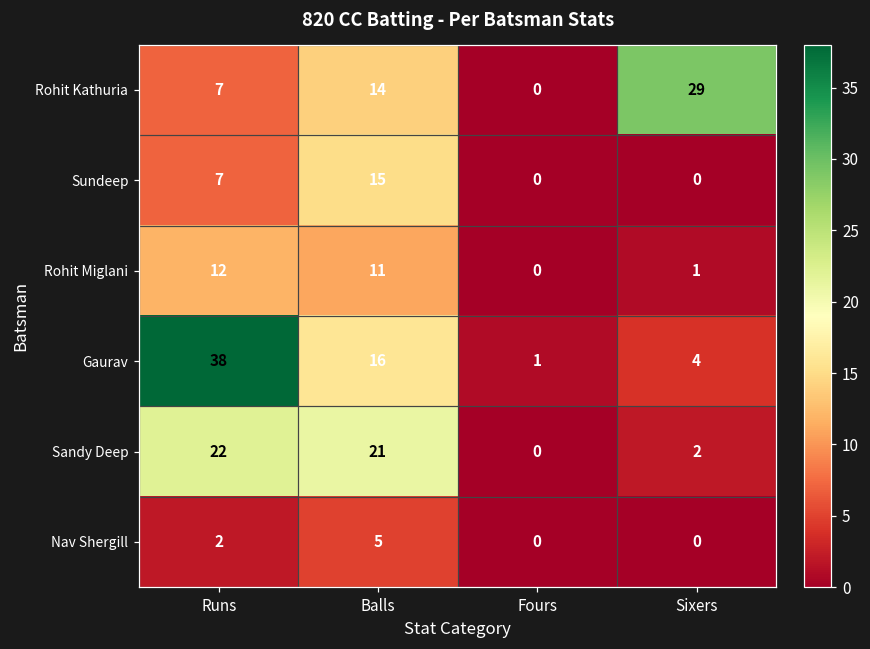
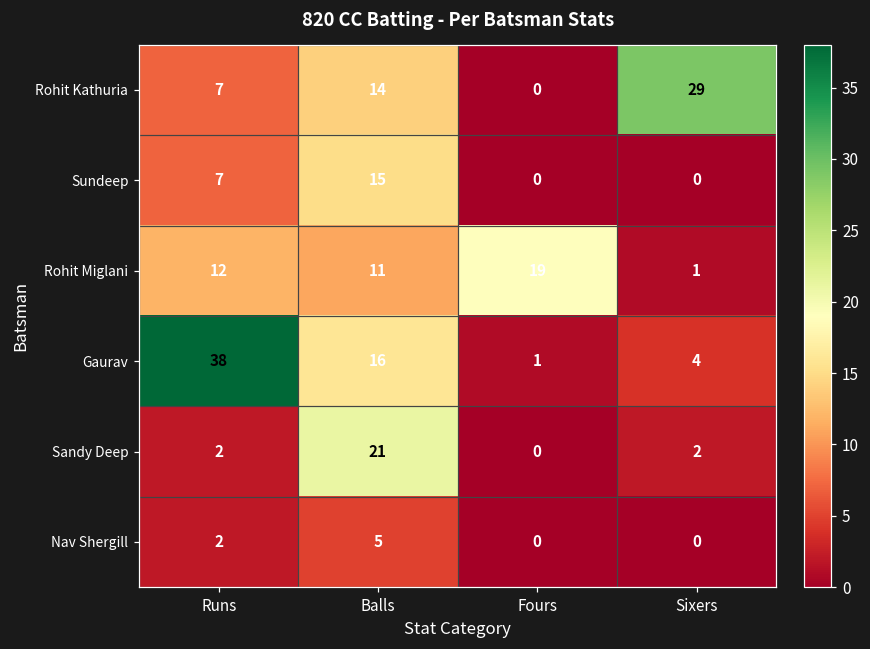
  {
    "Rohit Kathuria": {
      "Runs": 7,
      "Balls": 14,
      "Fours": 0,
      "Sixers": 29
    },
    "Sundeep": {
      "Runs": 7,
      "Balls": 15,
      "Fours": 0,
      "Sixers": 0
    },
    "Rohit Miglani": {
      "Runs": 12,
      "Balls": 11,
-     "Fours": 0,
+     "Fours": 19,
      "Sixers": 1
    },
    "Gaurav": {
      "Runs": 38,
      "Balls": 16,
      "Fours": 1,
      "Sixers": 4
    },
    "Sandy Deep": {
-     "Runs": 22,
+     "Runs": 2,
      "Balls": 21,
      "Fours": 0,
      "Sixers": 2
    },
    "Nav Shergill": {
      "Runs": 2,
      "Balls": 5,
      "Fours": 0,
      "Sixers": 0
    }
  }
